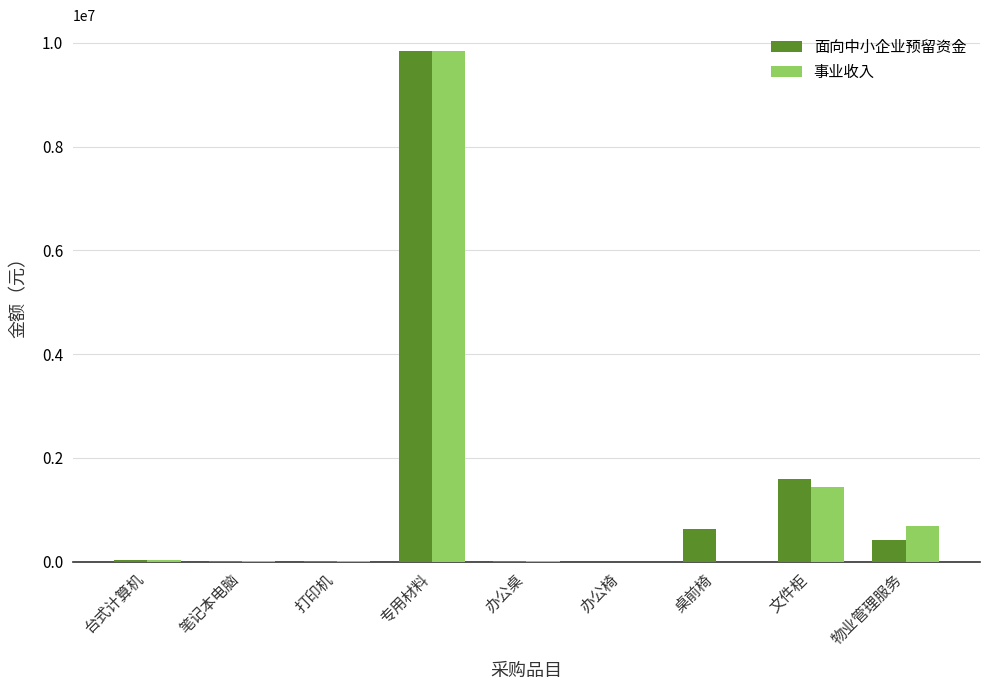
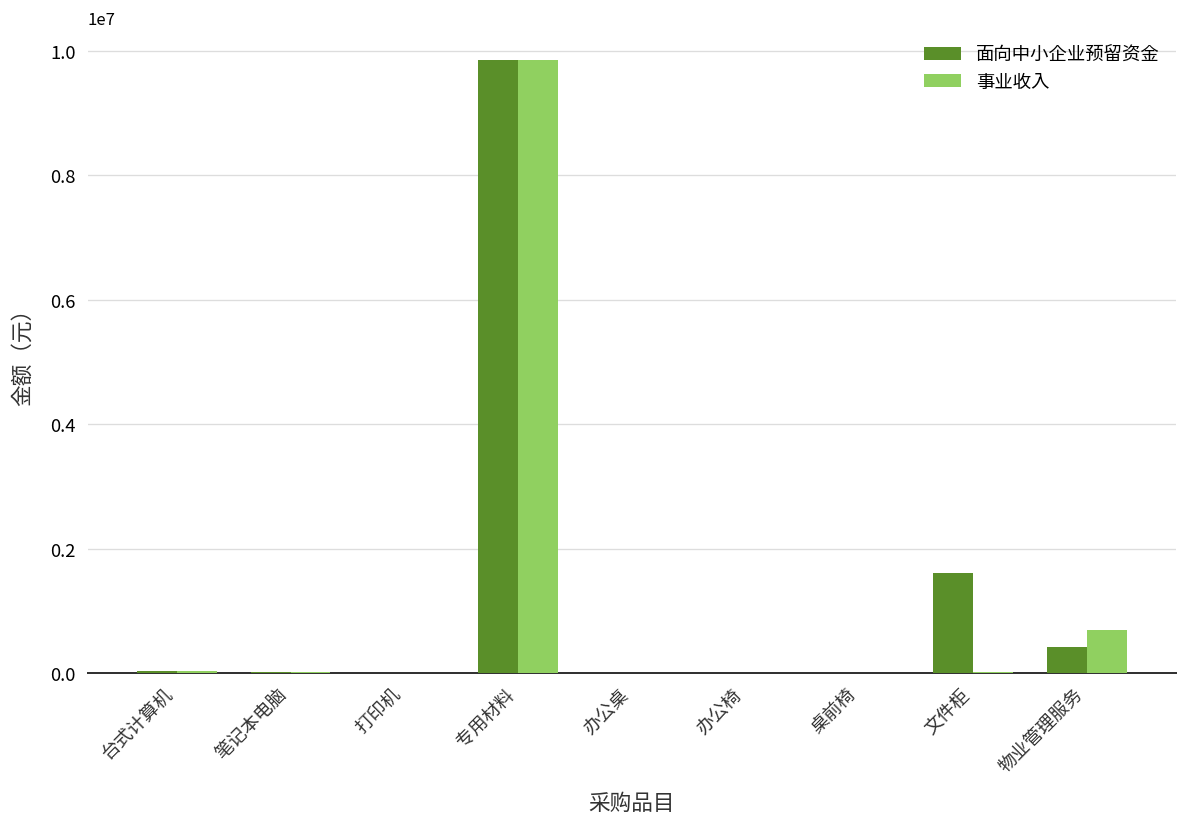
  {
    "面向中小企业预留资金": {
      "专用材料": 9900000,
-     "桌前椅": 600000,
+     "桌前椅": 0,
      "文件柜": 1600000,
      "物业管理服务": 400000
    },
    "事业收入": {
      "专用材料": 9900000,
-     "文件柜": 1400000,
+     "文件柜": 0,
      "物业管理服务": 700000
    }
  }
